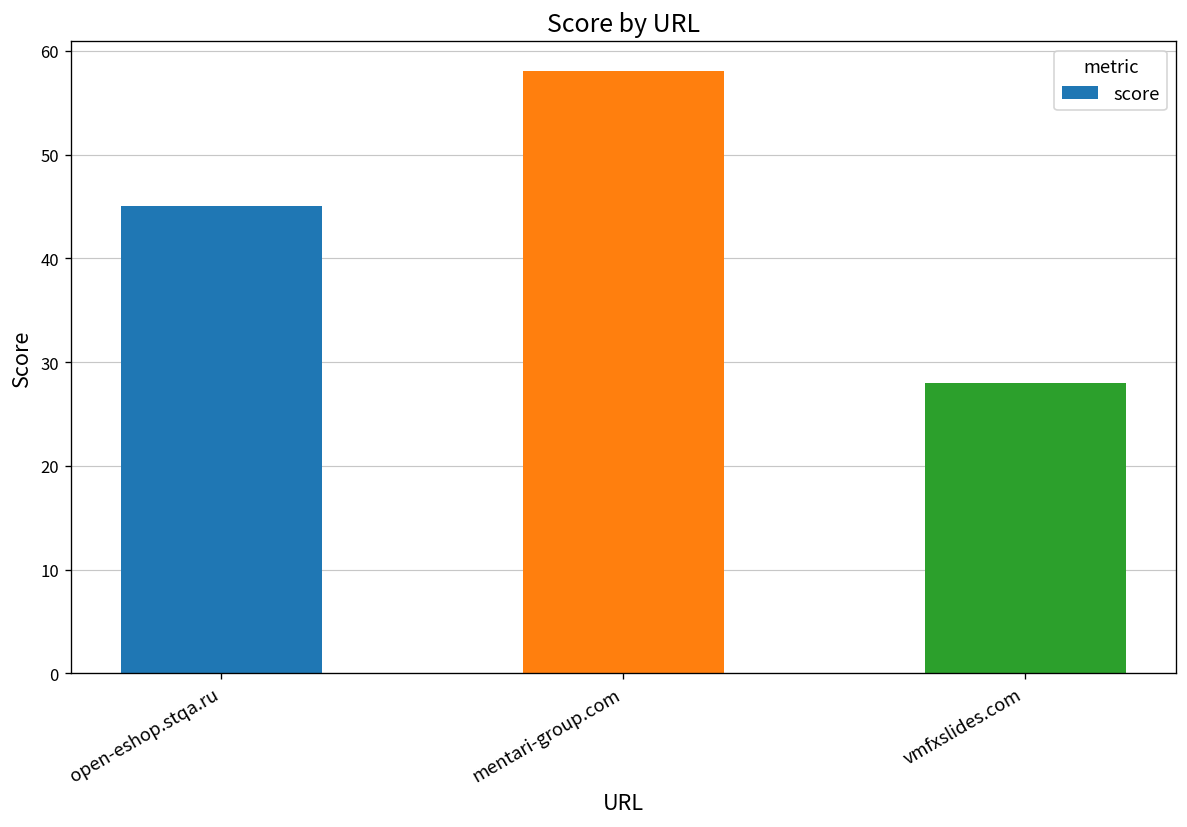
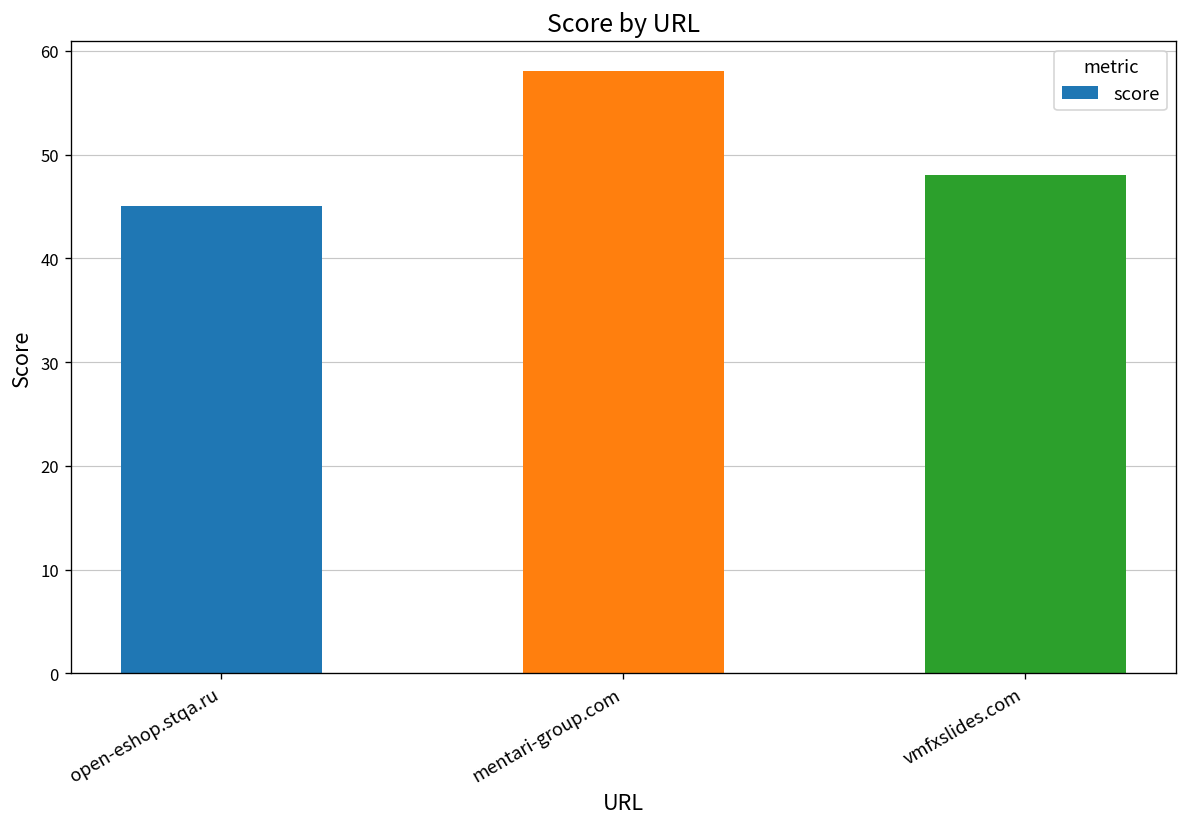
  {
    "open-eshop.stqa.ru": 45,
    "mentari-group.com": 58,
-   "vmfxslides.com": 28
+   "vmfxslides.com": 48
  }
